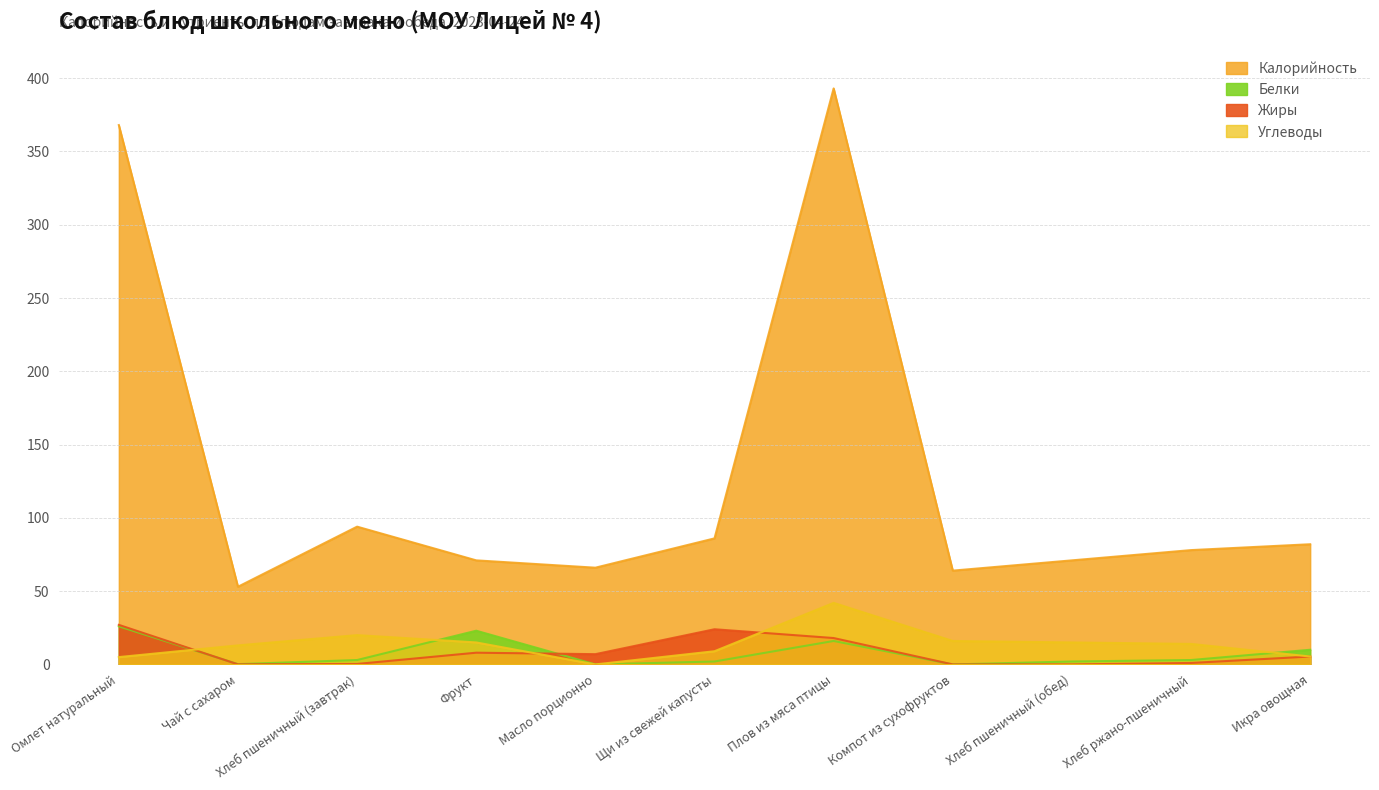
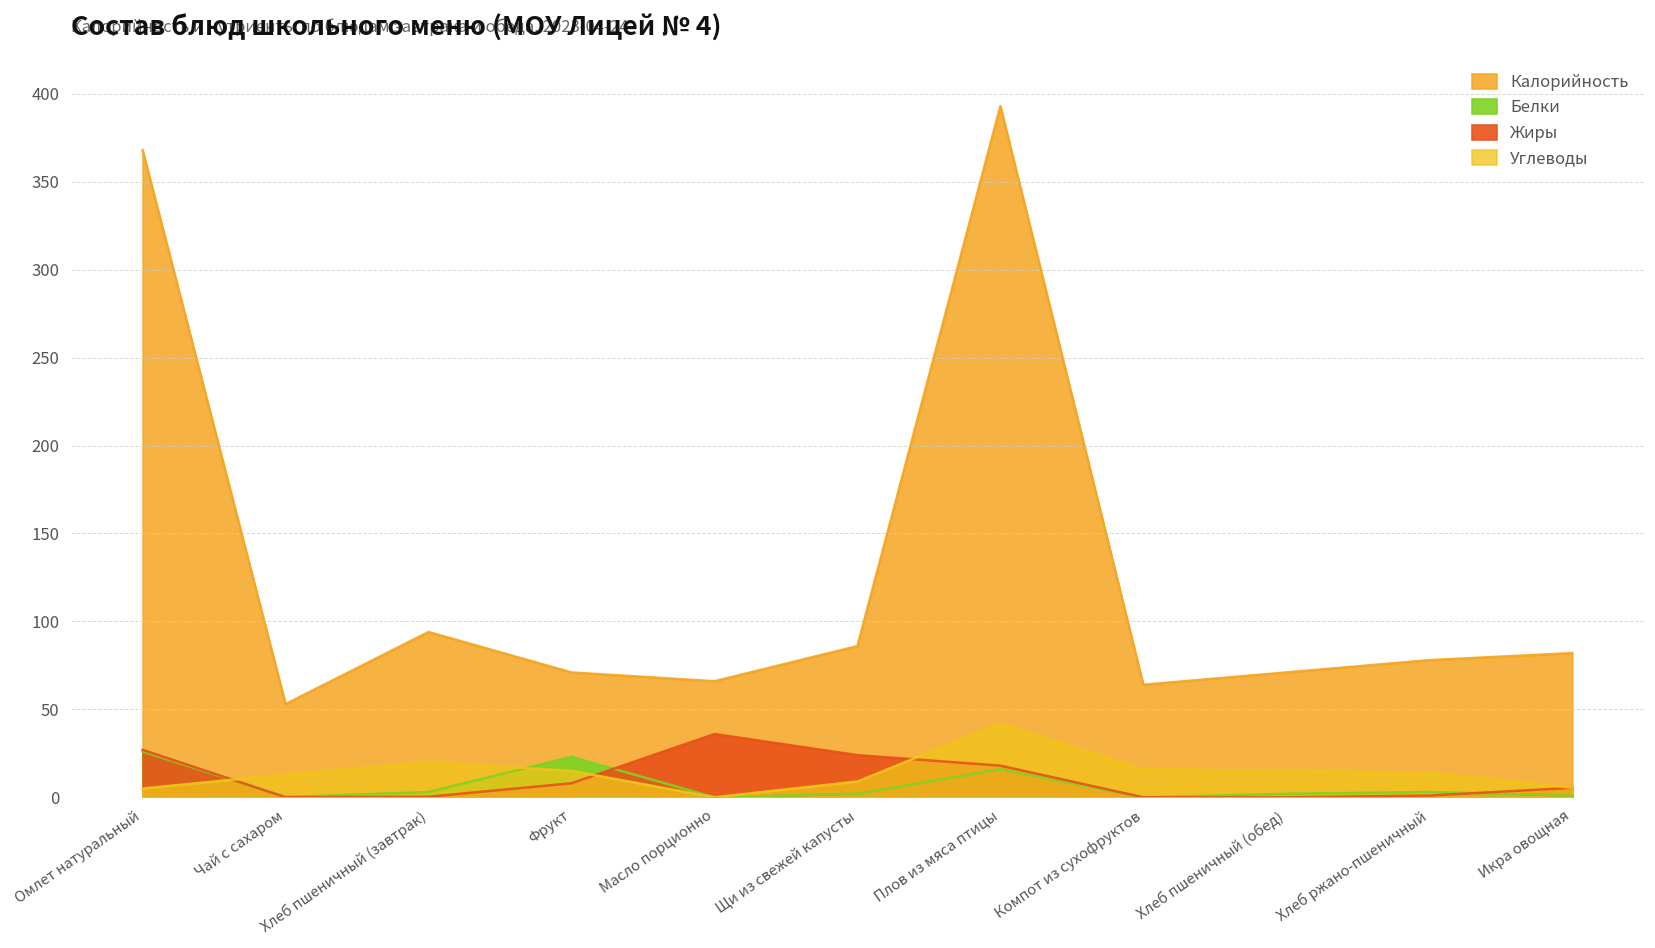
  {
    "Белки": {
      "Хлеб пшеничный (завтрак)": 3,
      "Фрукт": 23,
      "Щи из свежей капусты": 2,
      "Плов из мяса птицы": 16,
      "Хлеб пшеничный (обед)": 2,
      "Хлеб ржано-пшеничный": 3,
-     "Икра овощная": 10
+     "Икра овощная": 1
    },
    "Жиры": {
      "Хлеб пшеничный (завтрак)": 0,
      "Фрукт": 8,
-     "Масло порционно": 7,
+     "Масло порционно": 36,
      "Щи из свежей капусты": 24,
      "Плов из мяса птицы": 18,
      "Хлеб пшеничный (обед)": 0,
      "Хлеб ржано-пшеничный": 1
    }
  }
